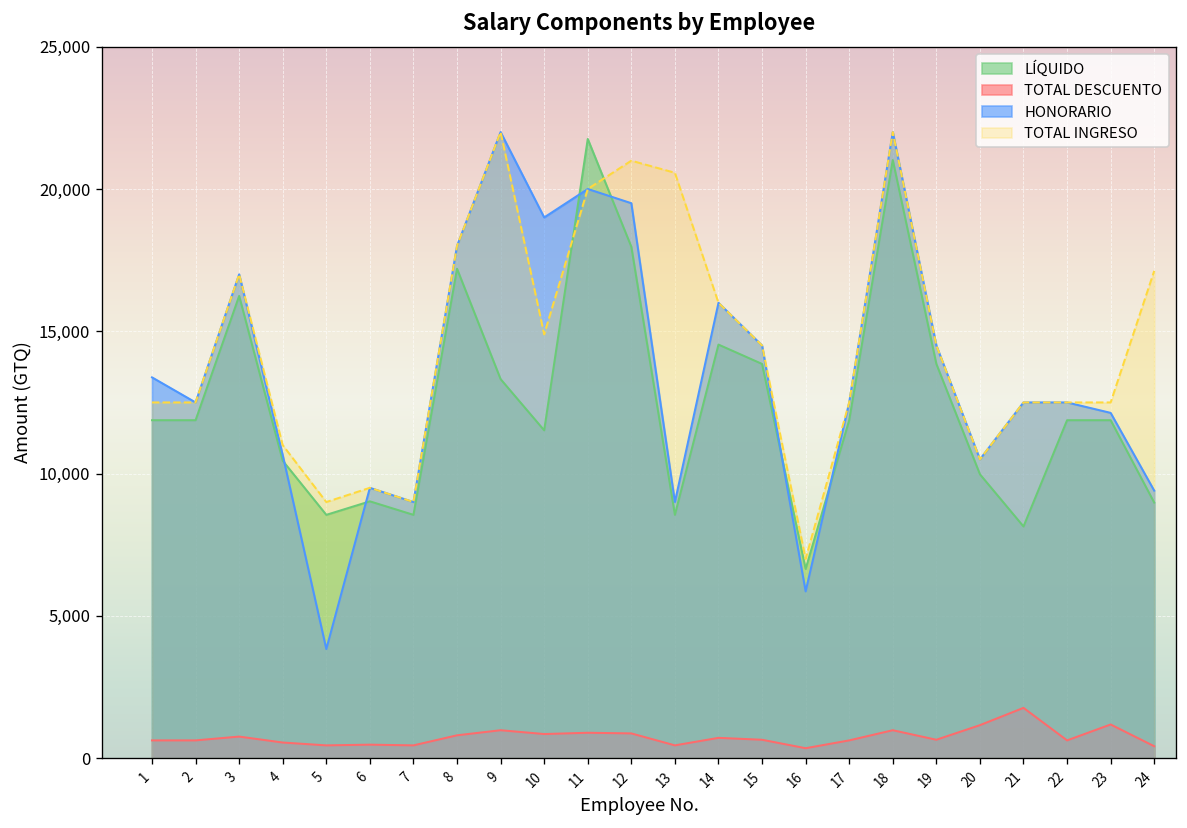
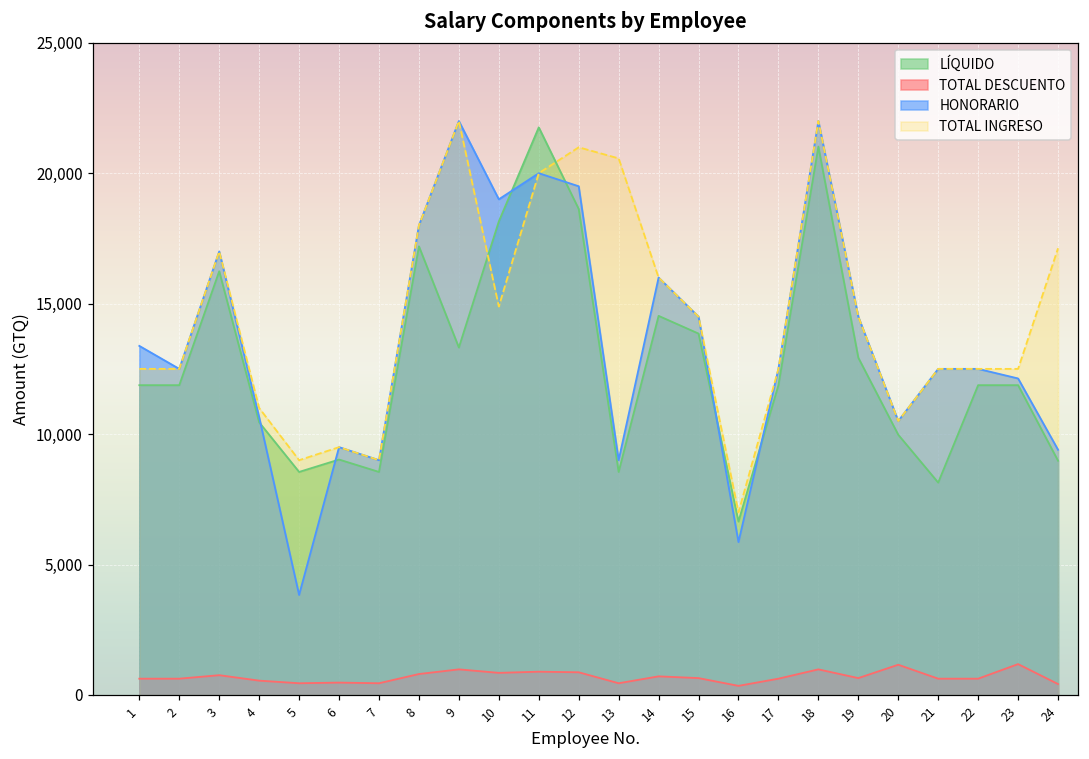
  {
    "LÍQUIDO": {
      "1": "11,900",
      "2": "11,900",
      "3": "16,200",
      "4": "10,500",
      "5": "8,600",
      "6": "9,000",
      "7": "8,600",
      "8": "17,200",
      "9": "13,300",
-     "10": "11,500",
+     "10": "18,200",
      "11": "21,800",
-     "12": "18,000",
+     "12": "18,600",
      "13": "8,600",
      "14": "14,500",
      "15": "13,900",
      "16": "6,700",
      "17": "11,900",
      "18": "21,000",
-     "19": "13,900",
+     "19": "12,900",
      "20": "10,000",
      "21": "8,100",
      "22": "11,900",
      "23": "11,900",
      "24": "9,000"
    },
    "TOTAL DESCUENTO": {
      "1": "600",
      "2": "600",
      "3": "800",
      "4": "600",
      "5": "500",
      "6": "500",
      "7": "500",
      "8": "800",
      "9": "1,000",
      "10": "800",
      "11": "900",
      "12": "900",
      "13": "500",
      "14": "700",
      "15": "600",
      "16": "400",
      "17": "600",
      "18": "1,000",
      "19": "600",
      "20": "1,200",
-     "21": "1,800",
+     "21": "600",
      "22": "600",
      "23": "1,200",
      "24": "400"
    },
    "HONORARIO": {
      "1": "13,400",
      "4": "10,600",
      "5": "3,800",
      "10": "19,000",
      "12": "19,500",
      "13": "9,000",
      "16": "5,900",
      "23": "12,100",
      "24": "9,400"
    },
    "TOTAL INGRESO": {
      "1": "12,500",
      "4": "11,000",
      "5": "9,000",
      "10": "14,900",
      "12": "21,000",
      "13": "20,600",
      "16": "7,000",
      "23": "12,500",
      "24": "17,100"
    }
  }
